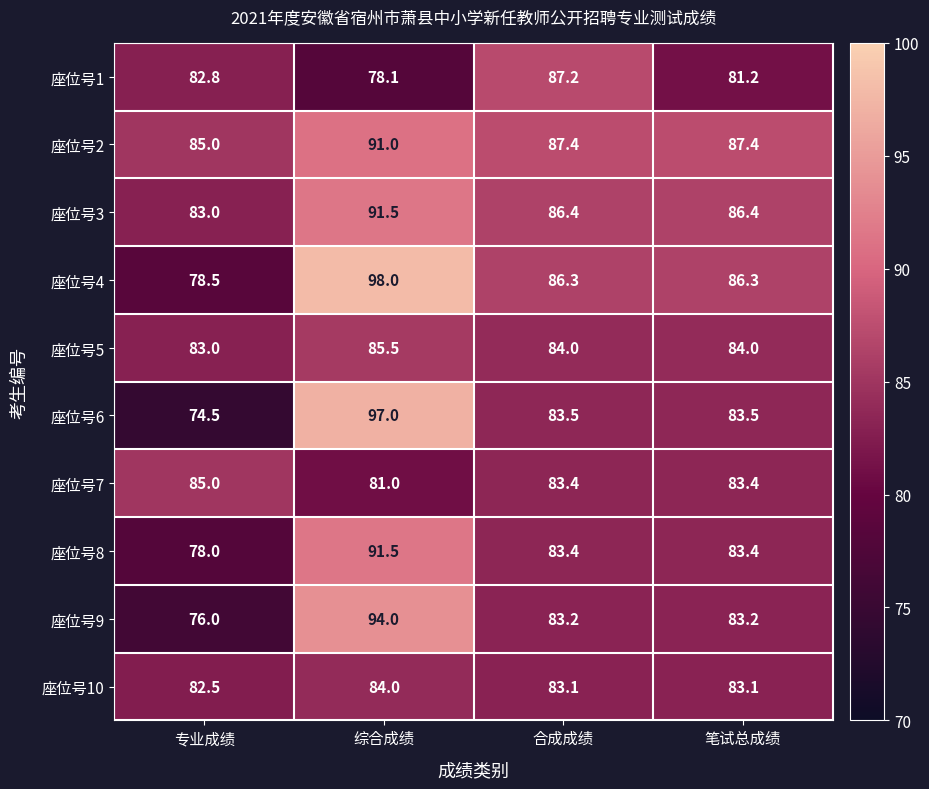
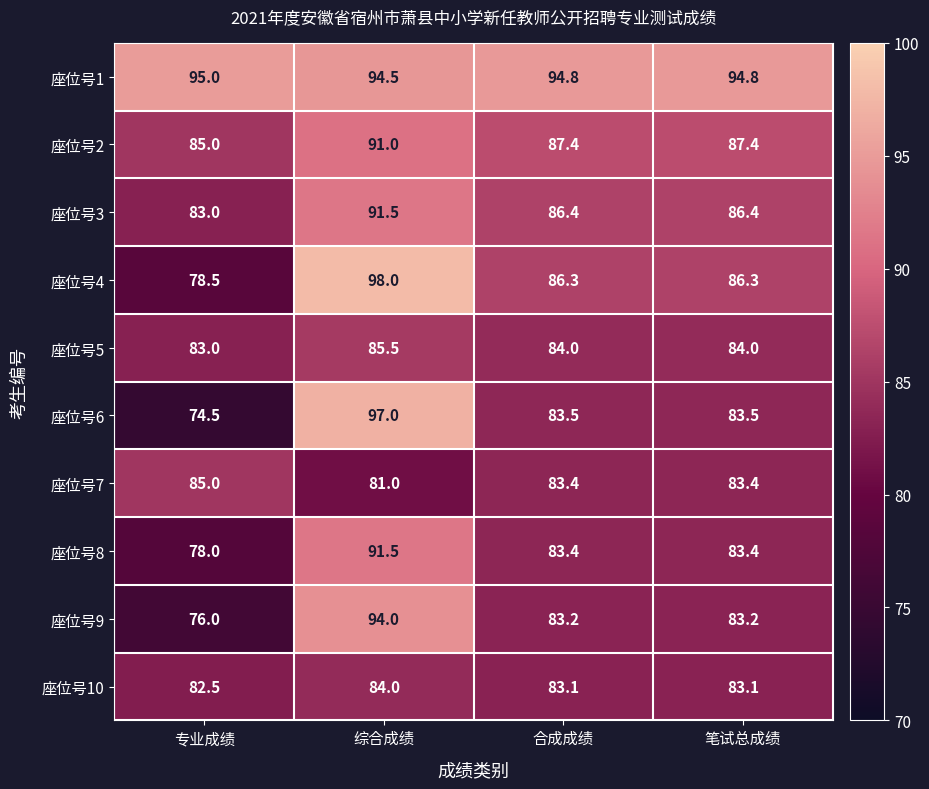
  {
    "座位号1": {
-     "专业成绩": 82.8,
-     "综合成绩": 78.1,
-     "合成成绩": 87.2,
-     "笔试总成绩": 81.2
+     "专业成绩": 95.0,
+     "综合成绩": 94.5,
+     "合成成绩": 94.8,
+     "笔试总成绩": 94.8
    },
    "座位号2": {
      "专业成绩": 85.0,
      "综合成绩": 91.0,
      "合成成绩": 87.4,
      "笔试总成绩": 87.4
    },
    "座位号3": {
      "专业成绩": 83.0,
      "综合成绩": 91.5,
      "合成成绩": 86.4,
      "笔试总成绩": 86.4
    },
    "座位号4": {
      "专业成绩": 78.5,
      "综合成绩": 98.0,
      "合成成绩": 86.3,
      "笔试总成绩": 86.3
    },
    "座位号5": {
      "专业成绩": 83.0,
      "综合成绩": 85.5,
      "合成成绩": 84.0,
      "笔试总成绩": 84.0
    },
    "座位号6": {
      "专业成绩": 74.5,
      "综合成绩": 97.0,
      "合成成绩": 83.5,
      "笔试总成绩": 83.5
    },
    "座位号7": {
      "专业成绩": 85.0,
      "综合成绩": 81.0,
      "合成成绩": 83.4,
      "笔试总成绩": 83.4
    },
    "座位号8": {
      "专业成绩": 78.0,
      "综合成绩": 91.5,
      "合成成绩": 83.4,
      "笔试总成绩": 83.4
    },
    "座位号9": {
      "专业成绩": 76.0,
      "综合成绩": 94.0,
      "合成成绩": 83.2,
      "笔试总成绩": 83.2
    },
    "座位号10": {
      "专业成绩": 82.5,
      "综合成绩": 84.0,
      "合成成绩": 83.1,
      "笔试总成绩": 83.1
    }
  }
